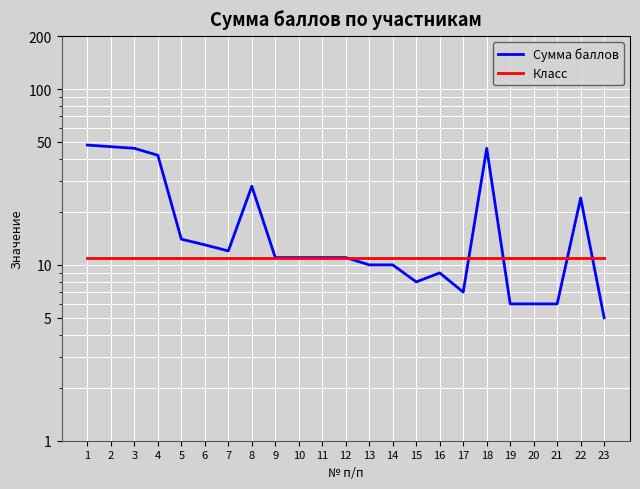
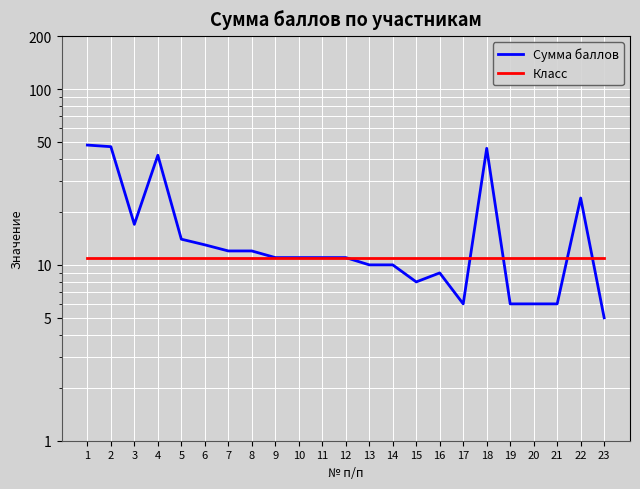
  {
    "Сумма баллов": {
      "1": 48,
      "2": 47,
-     "3": 46,
+     "3": 17,
      "4": 42,
      "5": 14,
      "6": 13,
      "7": 12,
-     "8": 28,
+     "8": 12,
      "13": 10,
      "14": 10,
      "15": 8,
      "16": 9,
-     "17": 7,
+     "17": 6,
      "18": 46,
      "19": 6,
      "20": 6,
      "21": 6,
      "22": 24,
      "23": 5
    },
    "Класс": {
      "1": 11,
      "2": 11,
      "3": 11,
      "4": 11,
      "5": 11,
      "6": 11,
      "7": 11,
      "8": 11,
      "13": 11,
      "14": 11,
      "15": 11,
      "16": 11,
      "17": 11,
      "18": 11,
      "19": 11,
      "20": 11,
      "21": 11,
      "22": 11,
      "23": 11
    }
  }
